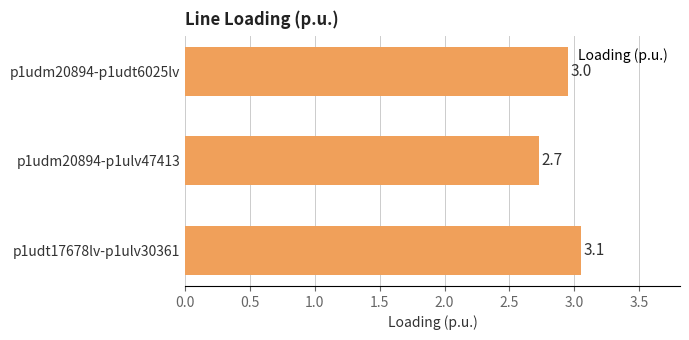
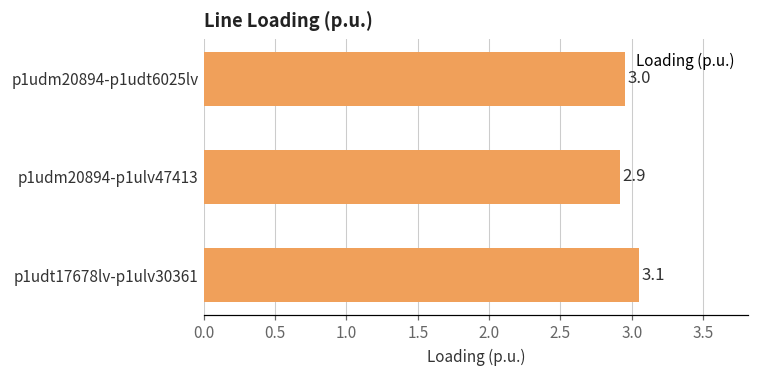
  {
    "p1udm20894-p1udt6025lv": 3.0,
-   "p1udm20894-p1ulv47413": 2.7,
+   "p1udm20894-p1ulv47413": 2.9,
    "p1udt17678lv-p1ulv30361": 3.1
  }
